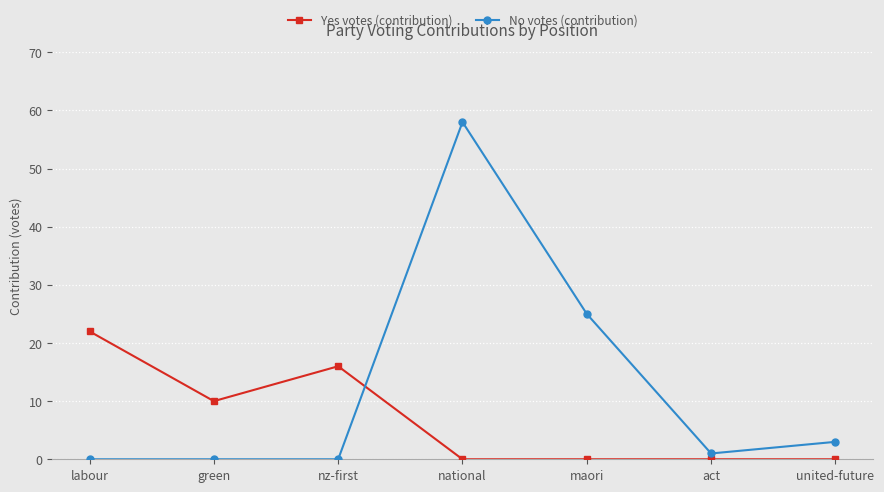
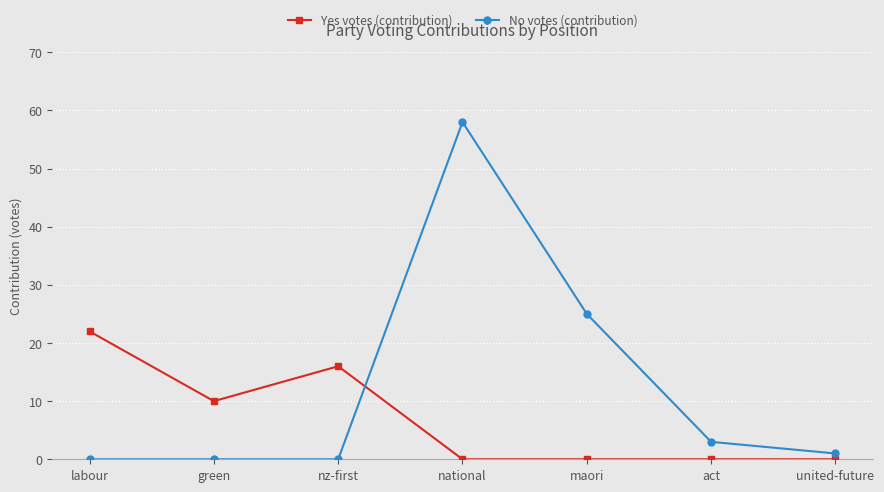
  {
    "Yes votes (contribution)": {
      "labour": 22,
      "green": 10,
      "nz-first": 16,
      "national": 0,
      "maori": 0,
      "act": 0,
      "united-future": 0
    },
    "No votes (contribution)": {
      "labour": 0,
      "green": 0,
      "nz-first": 0,
      "national": 58,
      "maori": 25,
-     "act": 1,
-     "united-future": 3
+     "act": 3,
+     "united-future": 1
    }
  }
